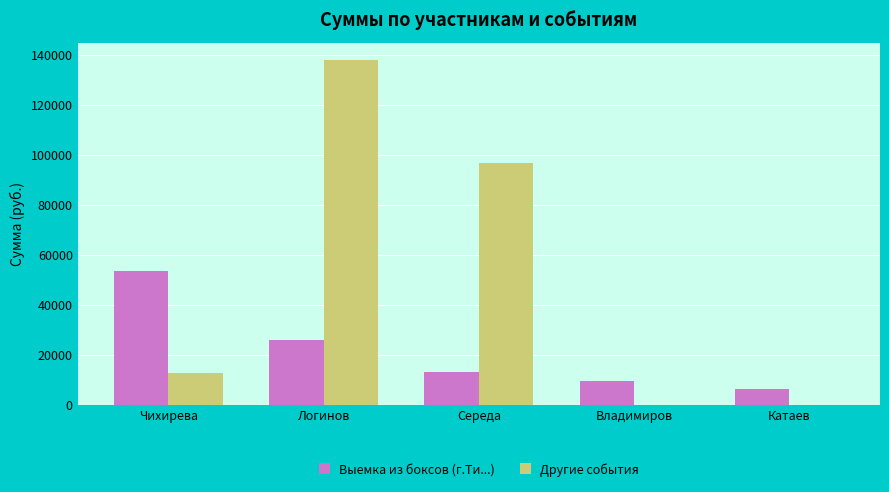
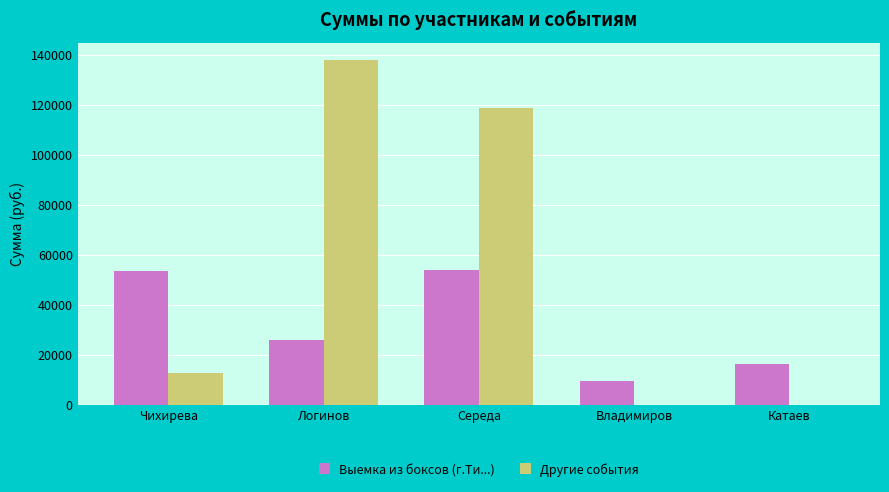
  {
    "Выемка из боксов (г.Ти...)": {
      "Чихирева": 54000,
      "Логинов": 26000,
-     "Середа": 13000,
+     "Середа": 54000,
      "Владимиров": 10000,
-     "Катаев": 6000
+     "Катаев": 17000
    },
    "Другие события": {
      "Чихирева": 13000,
      "Логинов": 138000,
-     "Середа": 97000,
+     "Середа": 119000,
      "Владимиров": 0,
      "Катаев": 0
    }
  }
